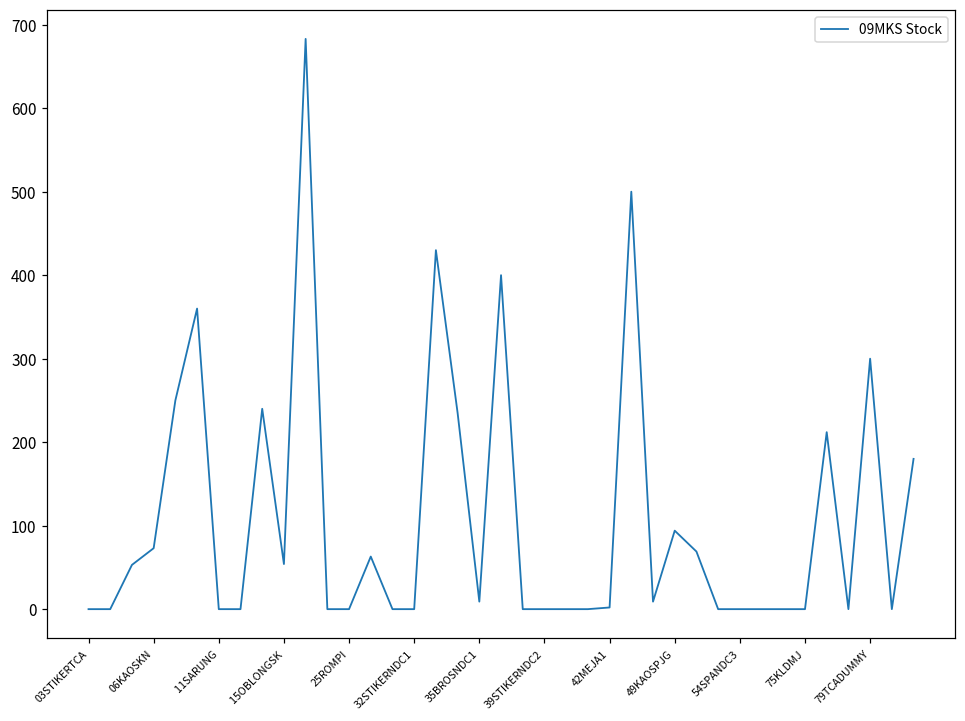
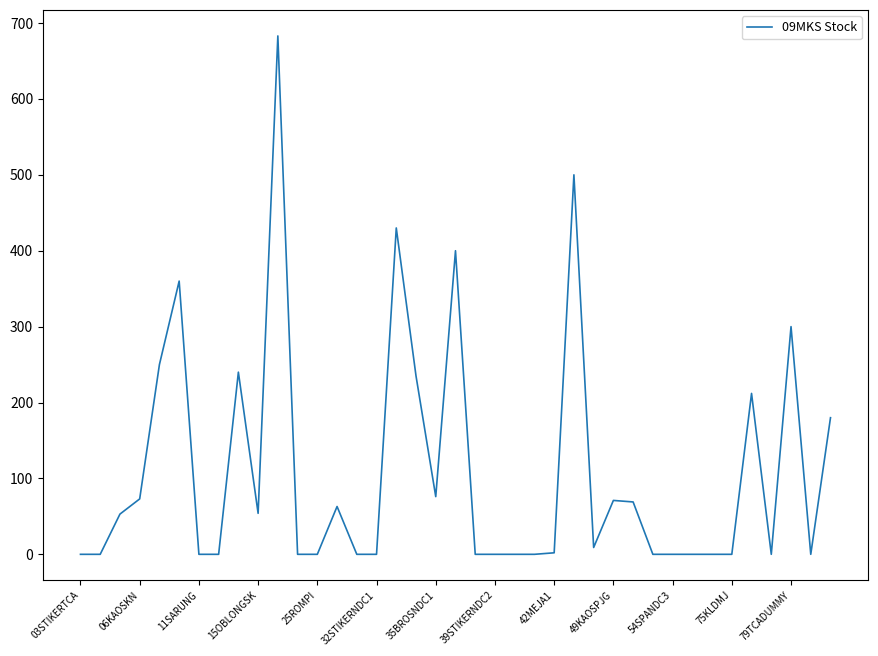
  {
    "03STIKERTCA": 0,
    "06KAOSKN": 70,
    "11SARUNG": 0,
    "15OBLONGSK": 50,
    "25ROMPI": 0,
    "32STIKERNDC1": 0,
-   "35BROSNDC1": 10,
+   "35BROSNDC1": 80,
    "39STIKERNDC2": 0,
    "42MEJA1": 0,
-   "49KAOSPJG": 90,
+   "49KAOSPJG": 70,
    "54SPANDC3": 0,
    "75KLDMJ": 0,
    "79TCADUMMY": 300
  }
